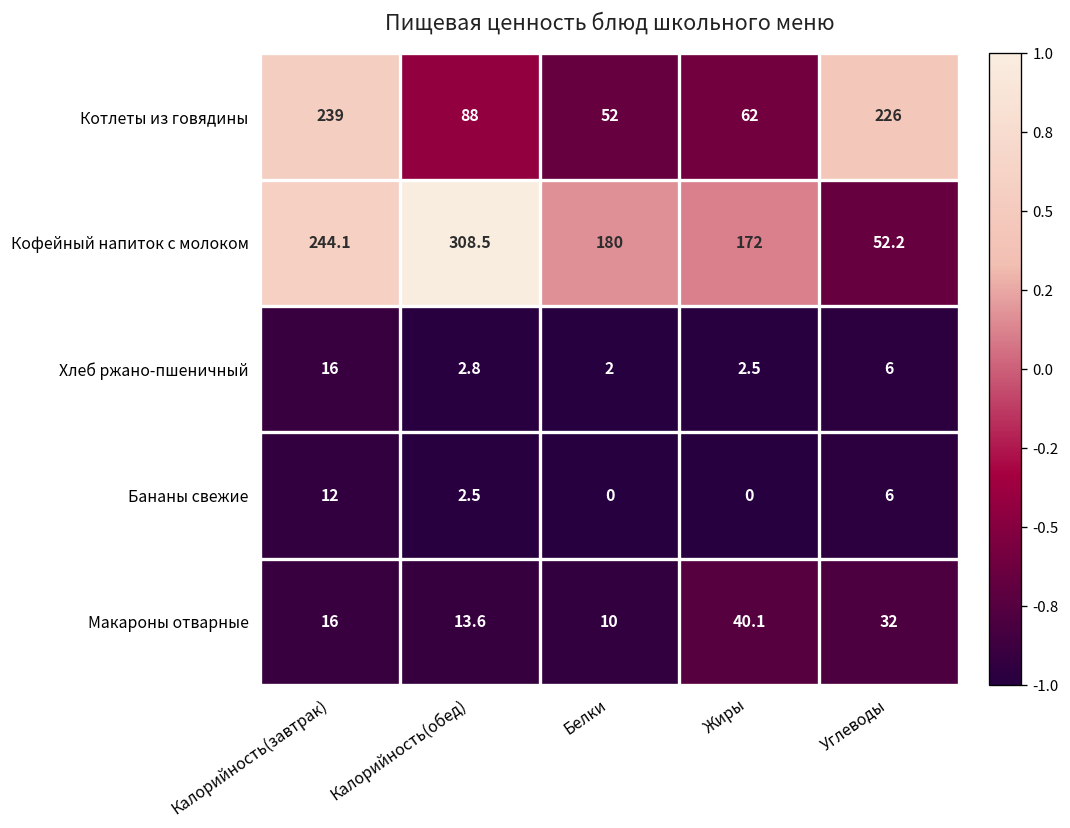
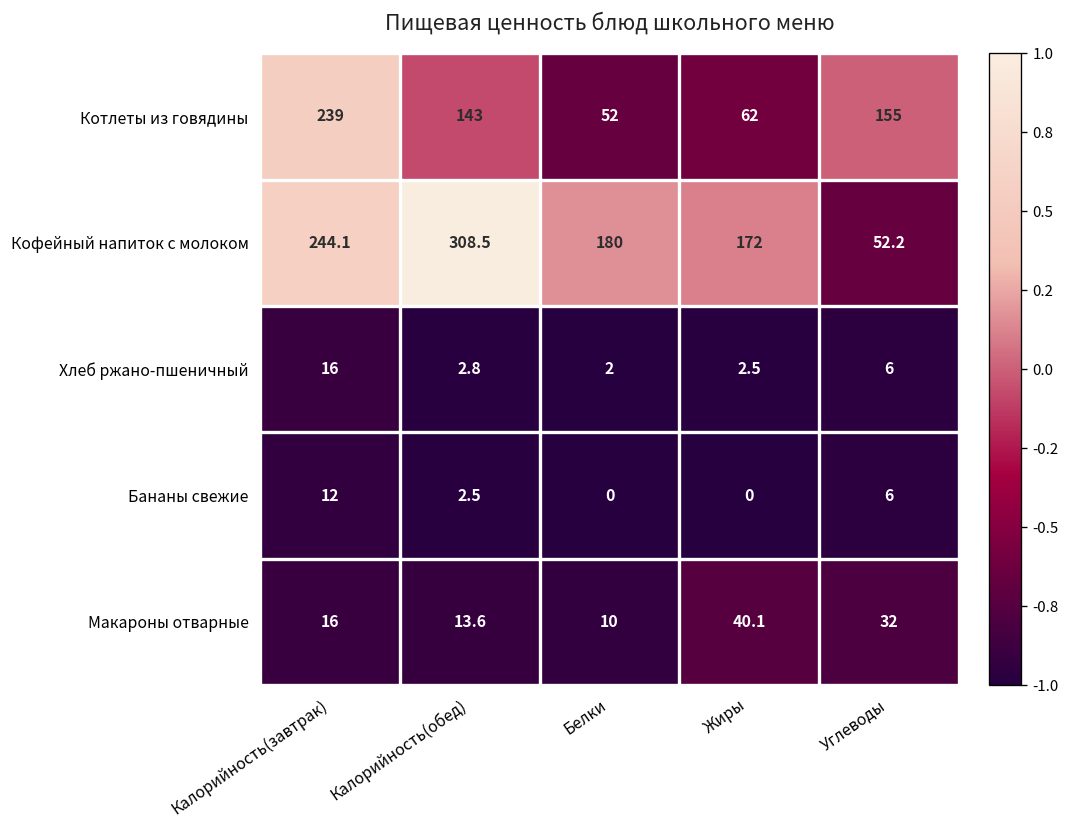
  {
    "Котлеты из говядины": {
      "Калорийность(завтрак)": 239,
-     "Калорийность(обед)": 88,
+     "Калорийность(обед)": 143,
      "Белки": 52,
      "Жиры": 62,
-     "Углеводы": 226
+     "Углеводы": 155
    },
    "Кофейный напиток с молоком": {
      "Калорийность(завтрак)": 244.1,
      "Калорийность(обед)": 308.5,
      "Белки": 180,
      "Жиры": 172,
      "Углеводы": 52.2
    },
    "Хлеб ржано-пшеничный": {
      "Калорийность(завтрак)": 16,
      "Калорийность(обед)": 2.8,
      "Белки": 2,
      "Жиры": 2.5,
      "Углеводы": 6
    },
    "Бананы свежие": {
      "Калорийность(завтрак)": 12,
      "Калорийность(обед)": 2.5,
      "Белки": 0,
      "Жиры": 0,
      "Углеводы": 6
    },
    "Макароны отварные": {
      "Калорийность(завтрак)": 16,
      "Калорийность(обед)": 13.6,
      "Белки": 10,
      "Жиры": 40.1,
      "Углеводы": 32
    }
  }
